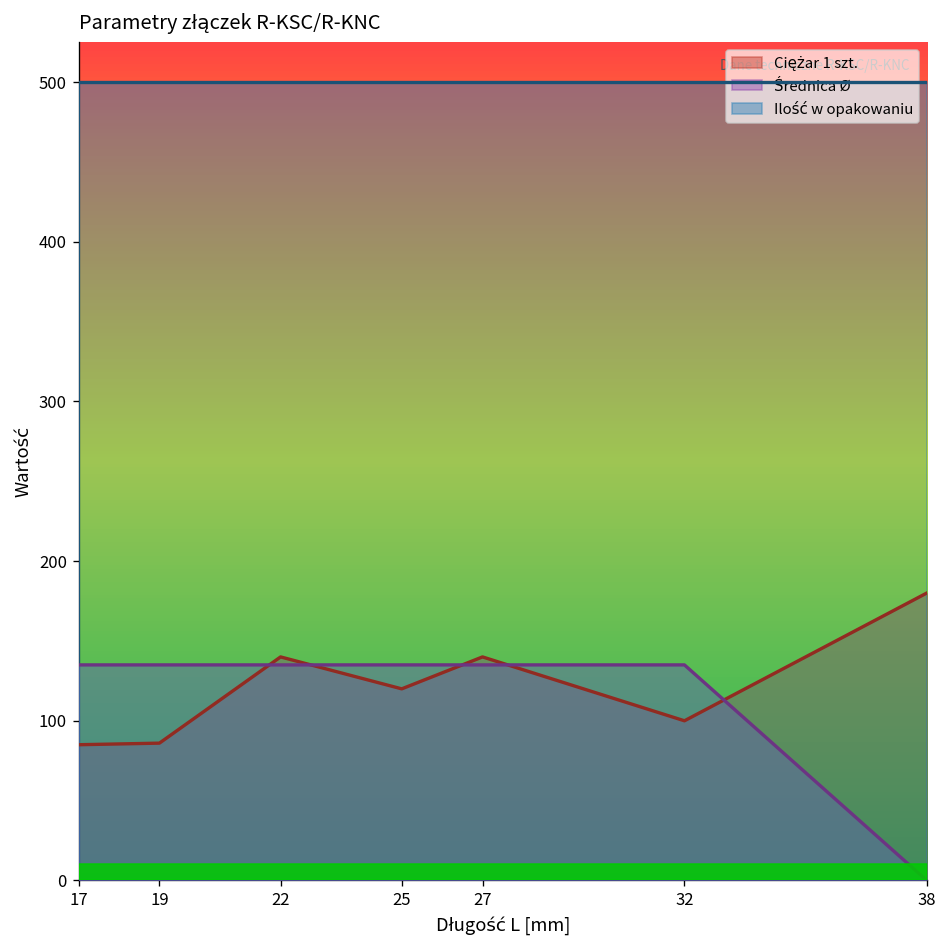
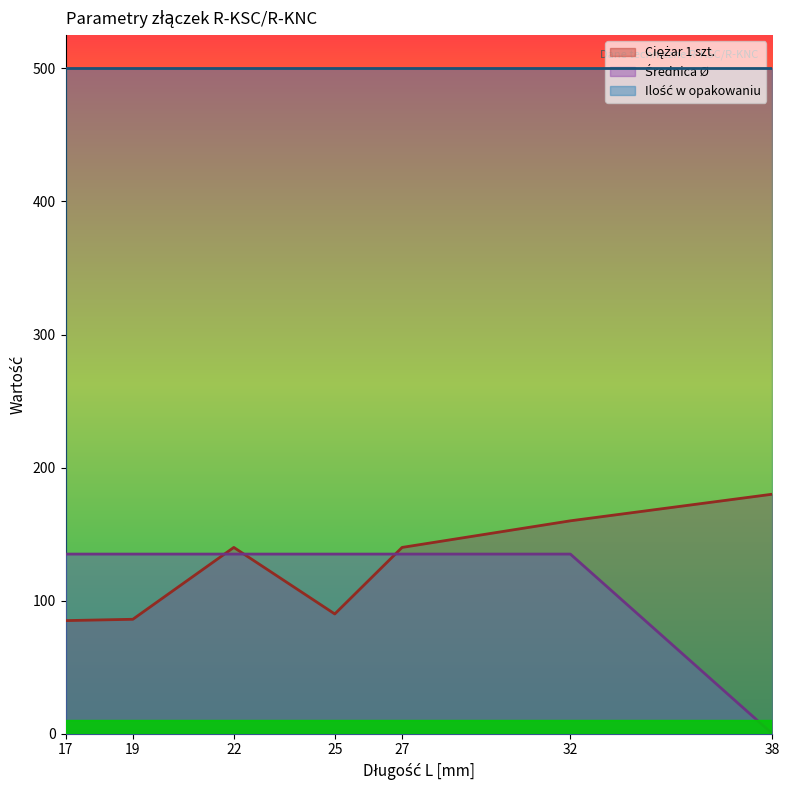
  {
    "Ciężar 1 szt.": {
      "17": 85,
      "19": 86,
      "22": 140,
-     "25": 120,
+     "25": 90,
      "27": 140,
-     "32": 100,
+     "32": 160,
      "38": 180
    },
    "Średnica Ø": {
      "17": 135,
      "19": 135,
      "22": 135,
      "25": 135,
      "27": 135,
      "32": 135
    },
    "Ilość w opakowaniu": {
      "17": 500,
      "19": 500,
      "22": 500,
      "25": 500,
      "27": 500,
      "32": 500,
      "38": 500
    }
  }
